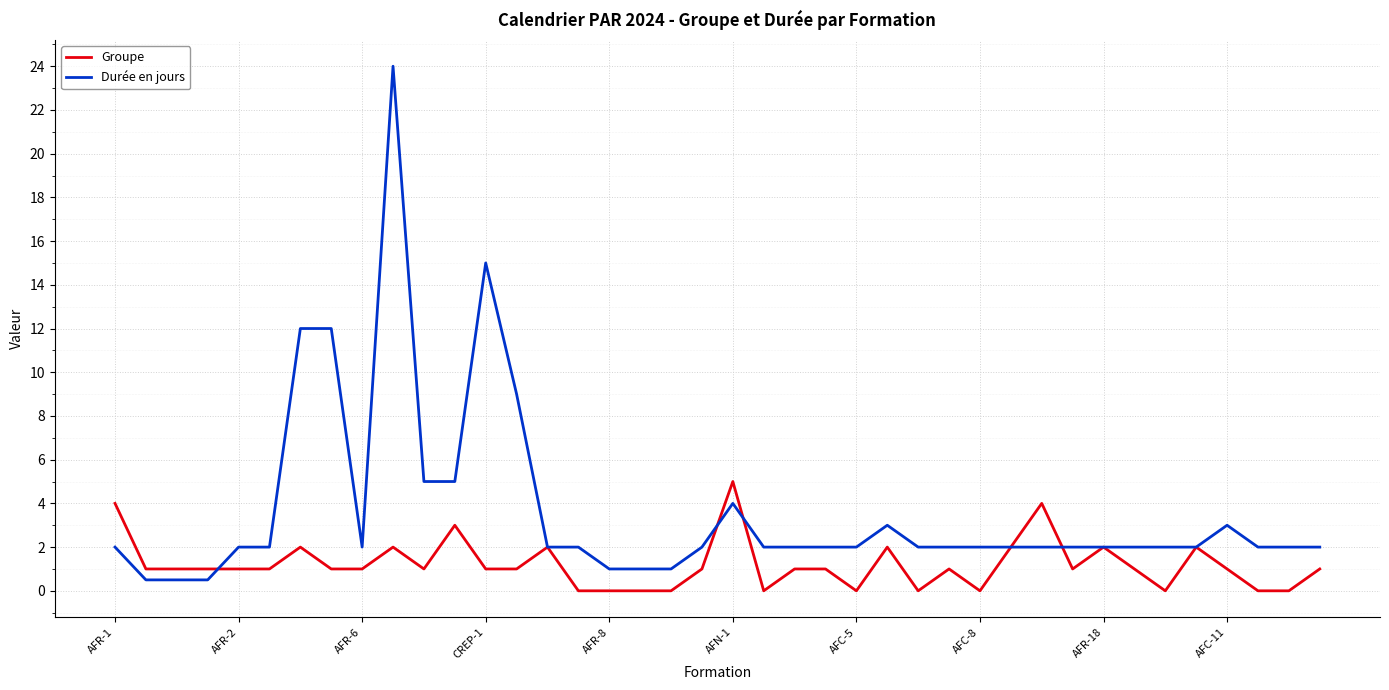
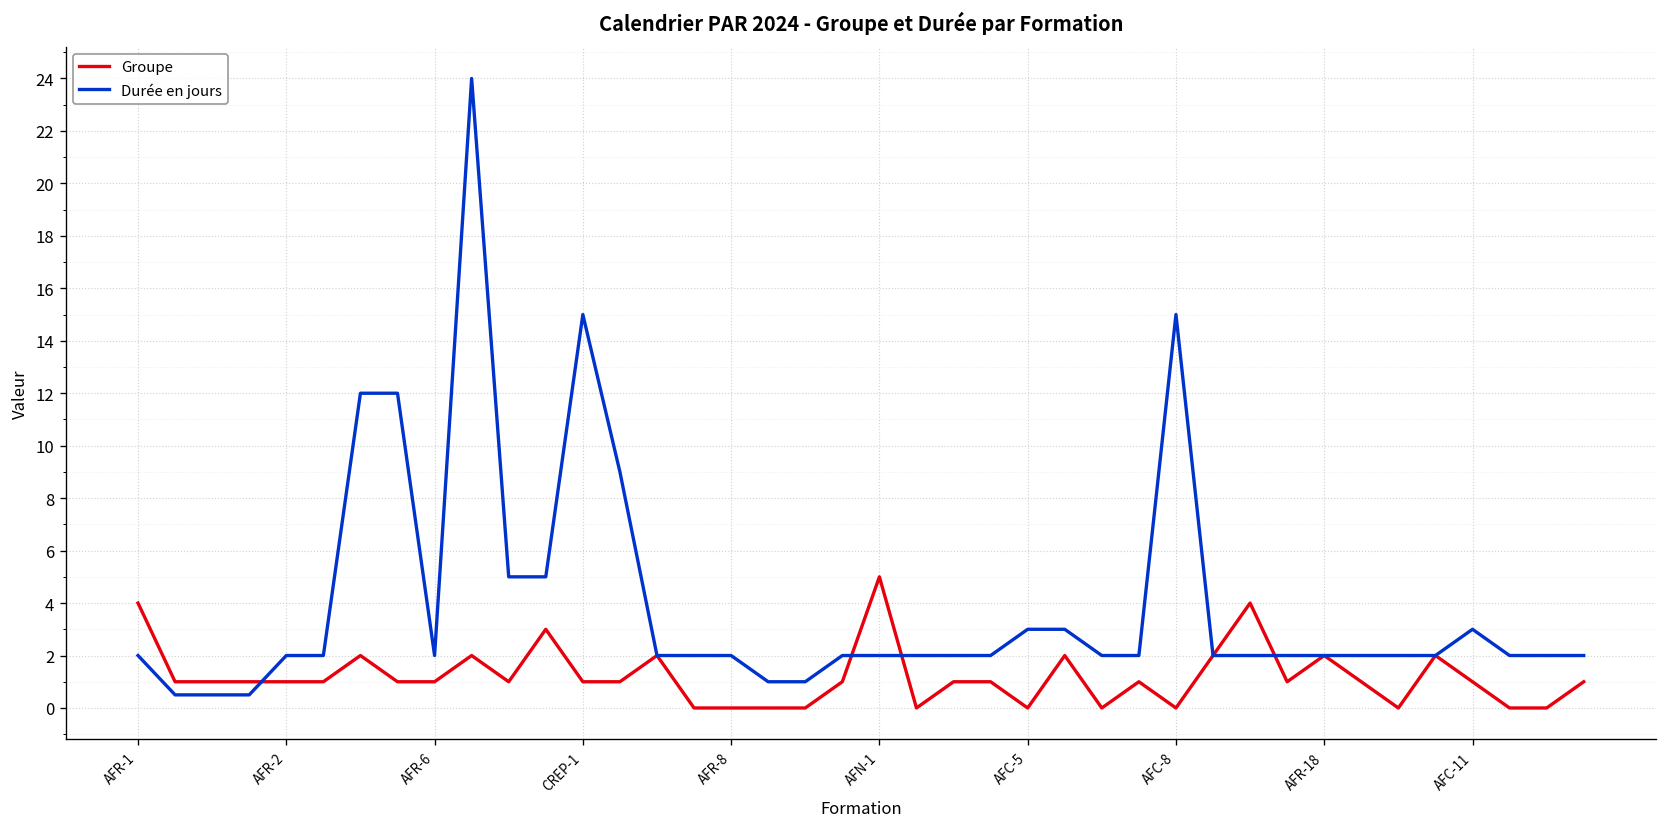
  {
    "Groupe": {
      "AFR-1": 4,
      "AFR-2": 1,
      "AFR-6": 1,
      "CREP-1": 1,
      "AFR-8": 0,
      "AFN-1": 5,
      "AFC-5": 0,
      "AFC-8": 0,
      "AFC-11": 1
    },
    "Durée en jours": {
      "AFR-1": 2,
      "AFR-2": 2,
      "AFR-6": 2,
      "CREP-1": 15,
-     "AFR-8": 1,
-     "AFN-1": 4,
-     "AFC-5": 2,
-     "AFC-8": 2,
+     "AFR-8": 2,
+     "AFN-1": 2,
+     "AFC-5": 3,
+     "AFC-8": 15,
      "AFC-11": 3
    }
  }
